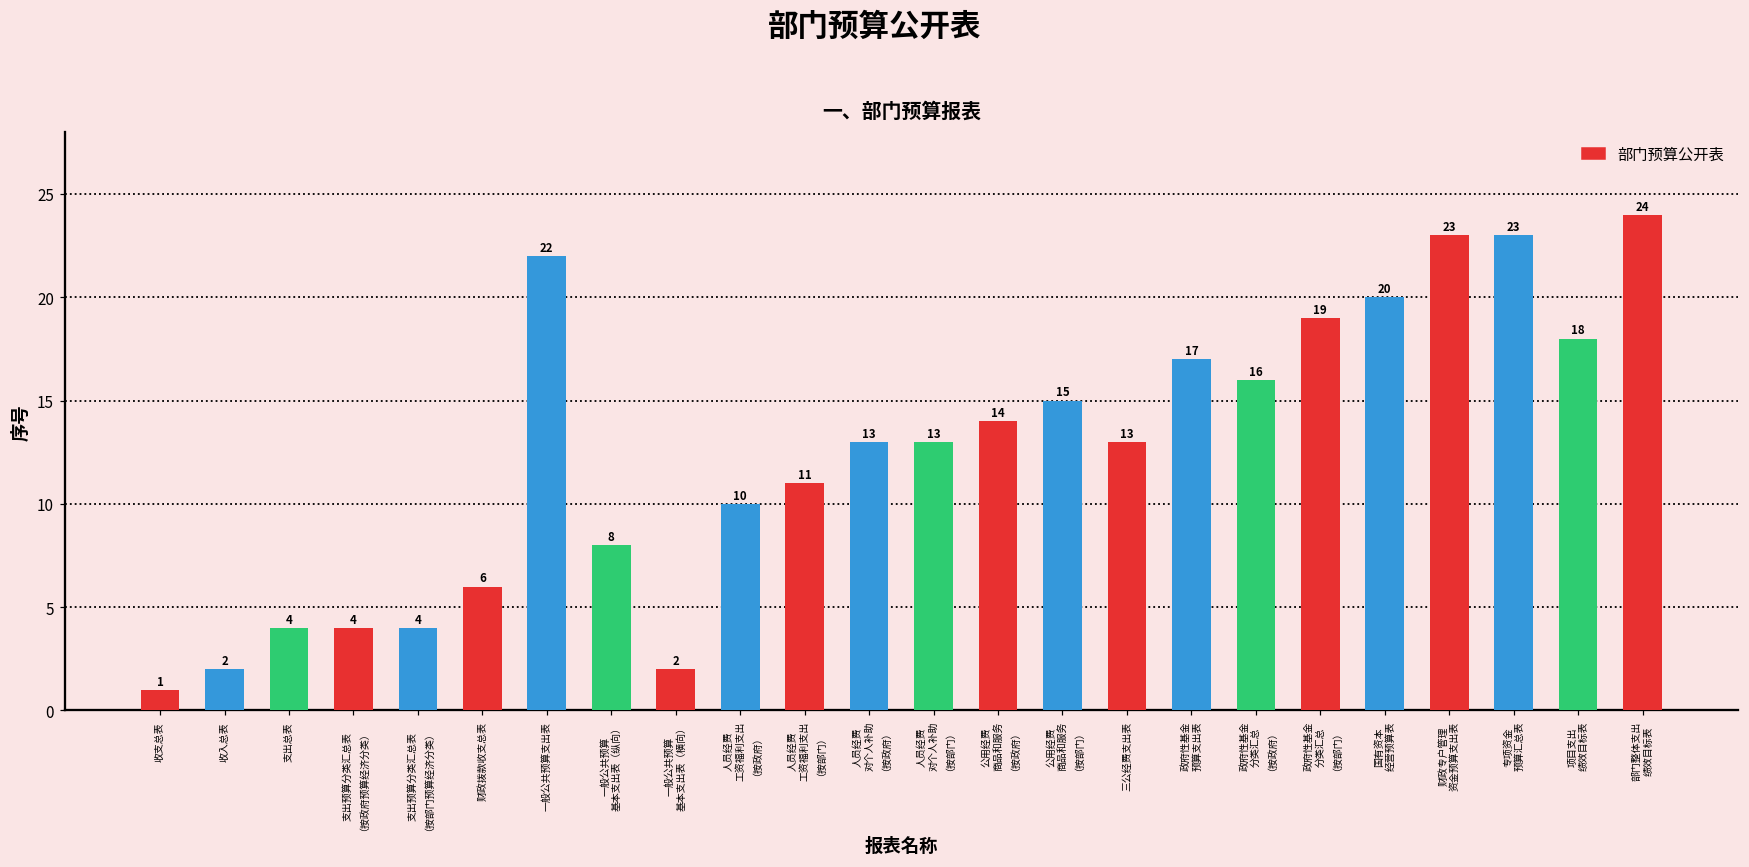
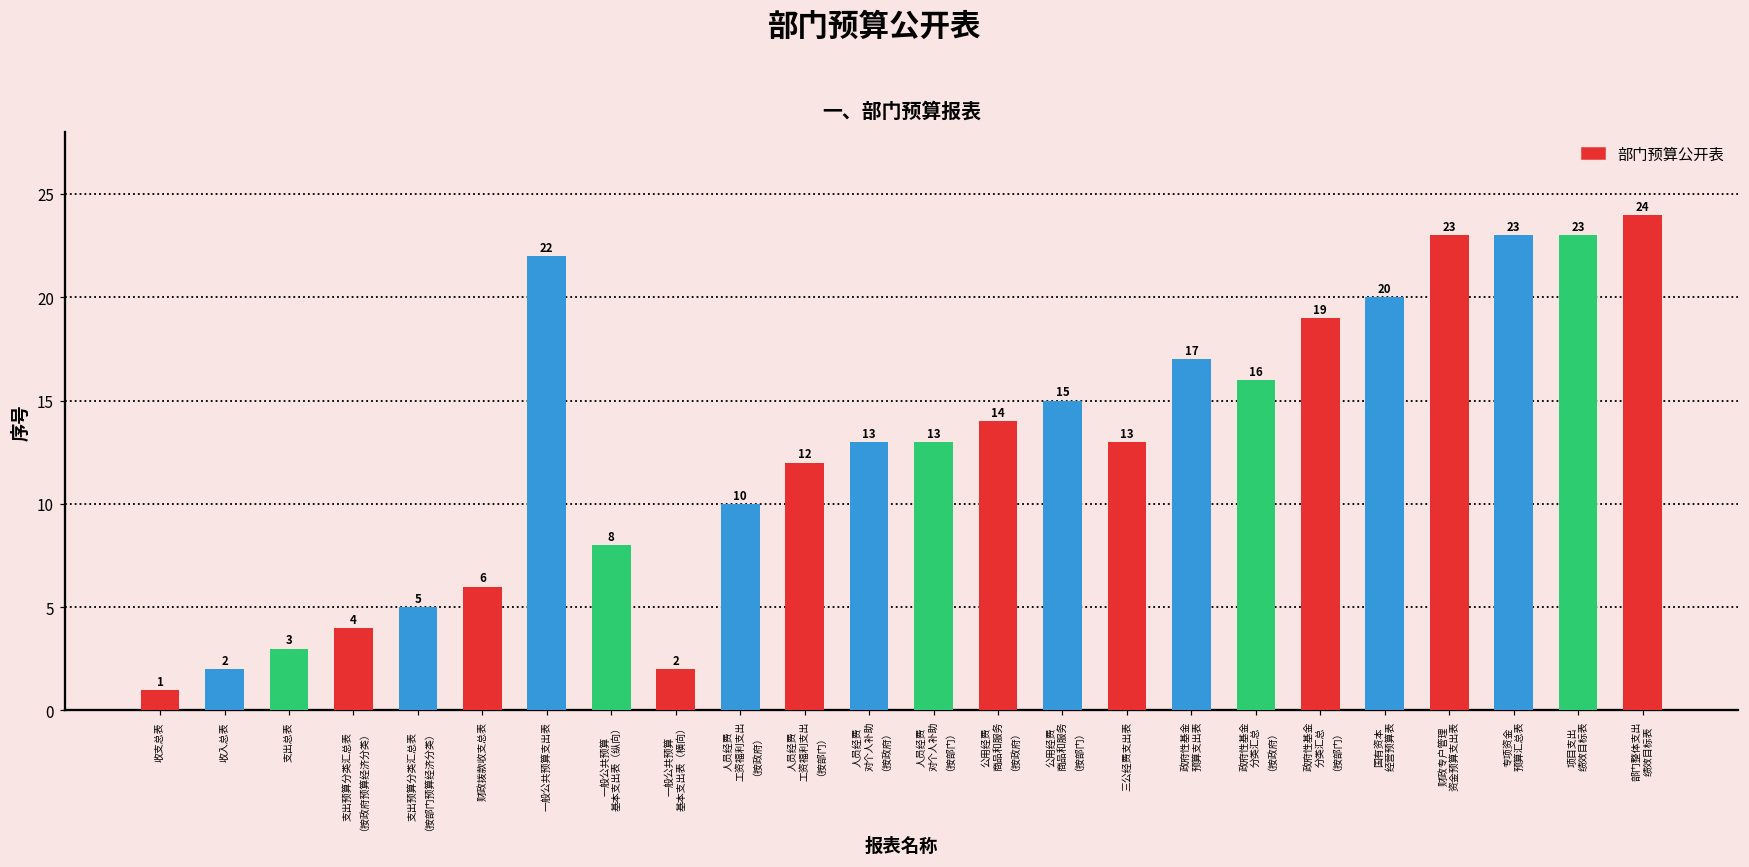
  {
    "收支总表": 1,
    "收入总表": 2,
-   "支出总表": 4,
+   "支出总表": 3,
    "支出预算分类汇总表 （按政府预算经济分类）": 4,
-   "支出预算分类汇总表 （按部门预算经济分类）": 4,
+   "支出预算分类汇总表 （按部门预算经济分类）": 5,
    "财政拨款收支总表": 6,
    "一般公共预算支出表": 22,
    "一般公共预算 基本支出表（纵向）": 8,
    "一般公共预算 基本支出表（横向）": 2,
    "人员经费 工资福利支出 （按政府）": 10,
-   "人员经费 工资福利支出 （按部门）": 11,
+   "人员经费 工资福利支出 （按部门）": 12,
    "人员经费 对个人补助 （按政府）": 13,
    "人员经费 对个人补助 （按部门）": 13,
    "公用经费 商品和服务 （按政府）": 14,
    "公用经费 商品和服务 （按部门）": 15,
    "三公经费支出表": 13,
    "政府性基金 预算支出表": 17,
    "政府性基金 分类汇总 （按政府）": 16,
    "政府性基金 分类汇总 （按部门）": 19,
    "国有资本 经营预算表": 20,
    "财政专户管理 资金预算支出表": 23,
    "专项资金 预算汇总表": 23,
-   "项目支出 绩效目标表": 18,
+   "项目支出 绩效目标表": 23,
    "部门整体支出 绩效目标表": 24
  }
